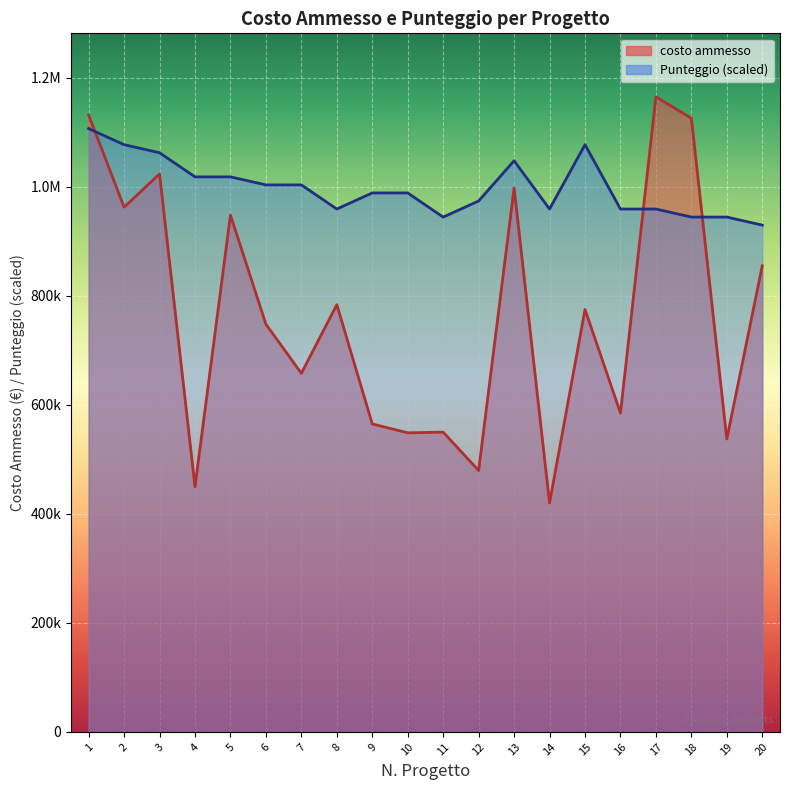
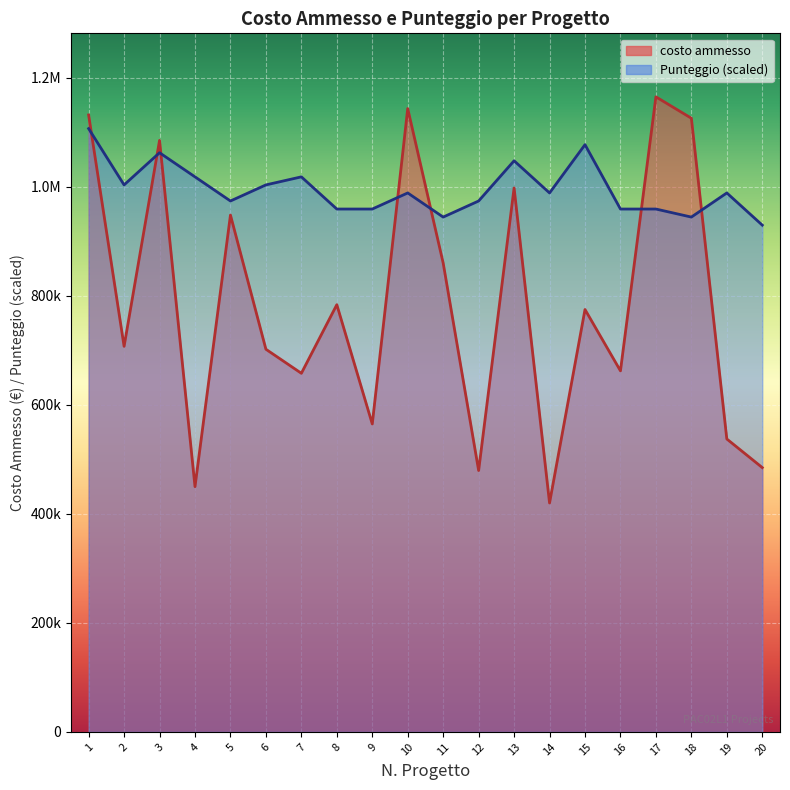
  {
    "costo ammesso": {
      "1": 1130000,
-     "2": 960000,
-     "3": 1020000,
+     "2": 710000,
+     "3": 1090000,
      "4": 450000,
      "5": 950000,
-     "6": 750000,
+     "6": 700000,
      "7": 660000,
      "8": 780000,
      "9": 570000,
-     "10": 550000,
-     "11": 550000,
+     "10": 1140000,
+     "11": 860000,
      "12": 480000,
      "13": 1000000,
      "14": 420000,
      "15": 780000,
-     "16": 590000,
+     "16": 660000,
      "17": 1170000,
      "18": 1130000,
      "19": 540000,
-     "20": 860000
+     "20": 490000
    },
    "Punteggio (scaled)": {
      "1": 1110000,
-     "2": 1080000,
+     "2": 1000000,
      "3": 1060000,
      "4": 1020000,
-     "5": 1020000,
+     "5": 970000,
      "6": 1000000,
-     "7": 1000000,
+     "7": 1020000,
      "8": 960000,
-     "9": 990000,
+     "9": 960000,
      "10": 990000,
      "11": 940000,
      "12": 970000,
      "13": 1050000,
-     "14": 960000,
+     "14": 990000,
      "15": 1080000,
      "16": 960000,
      "17": 960000,
      "18": 940000,
-     "19": 940000,
+     "19": 990000,
      "20": 930000
    }
  }
